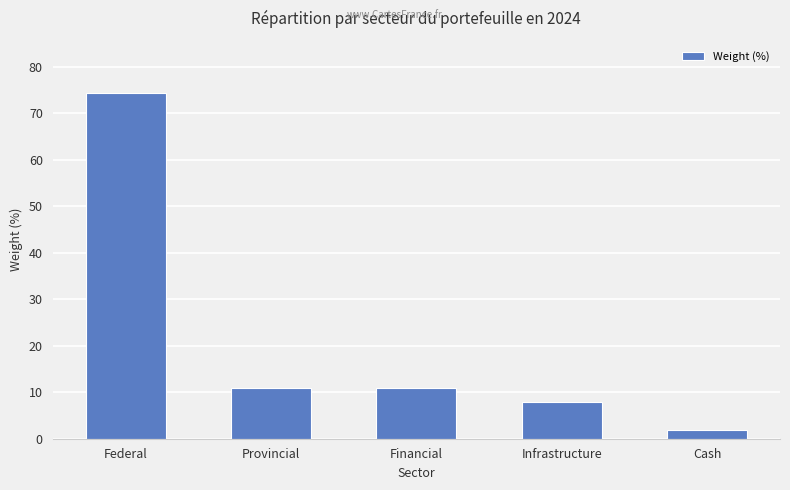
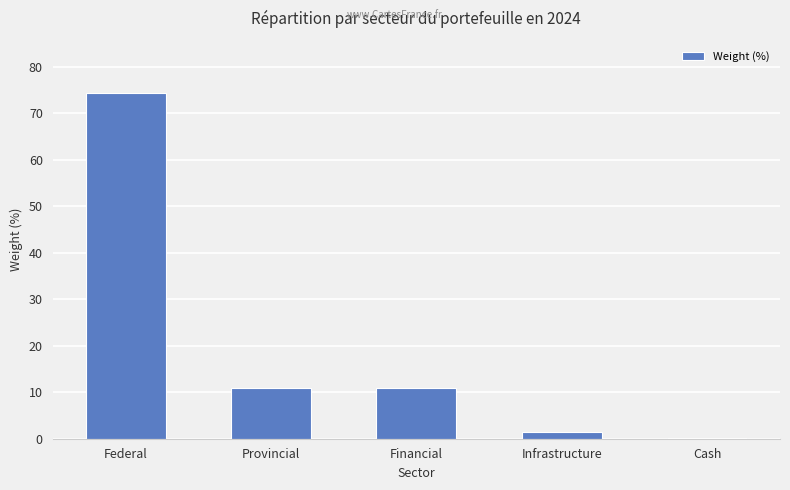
  {
    "Federal": 74,
    "Provincial": 11,
    "Financial": 11,
-   "Infrastructure": 8,
-   "Cash": 2
+   "Infrastructure": 1,
+   "Cash": 0
  }
